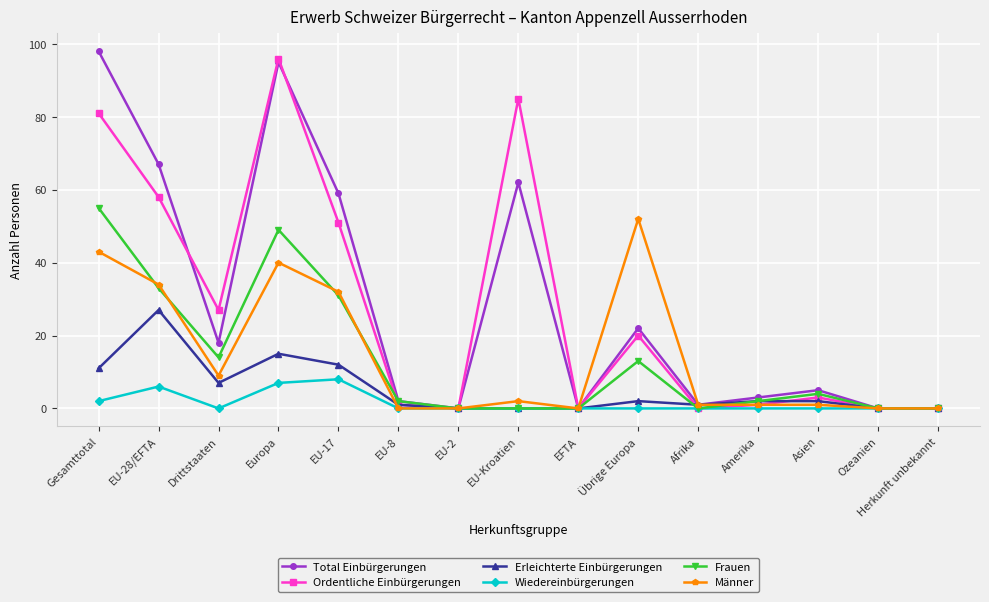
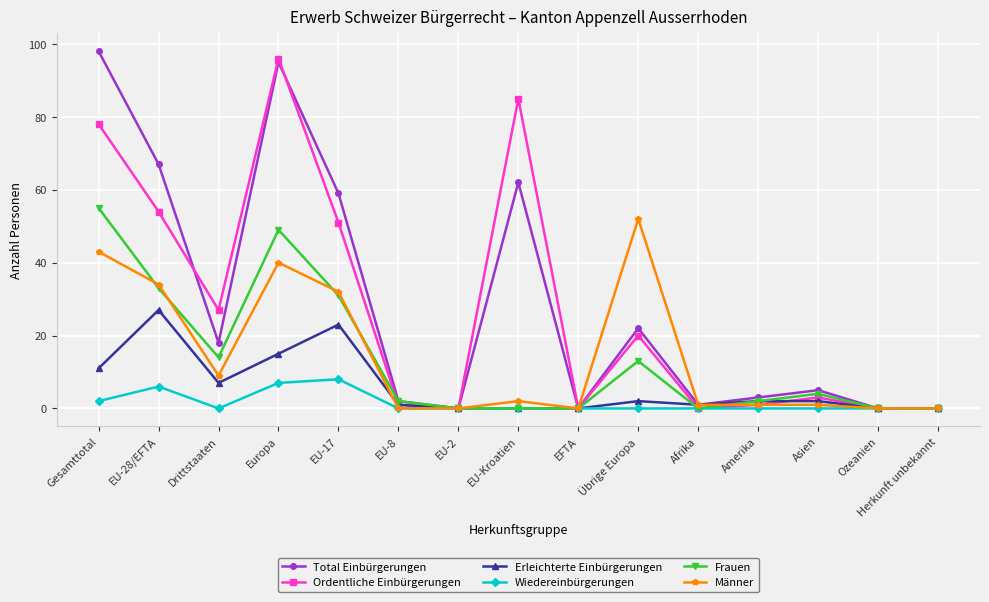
  {
    "Total Einbürgerungen": {
      "Gesamttotal": 98,
      "EU-28/EFTA": 67,
      "Drittstaaten": 18,
      "Europa": 95,
      "EU-17": 59,
      "EU-Kroatien": 62,
      "Übrige Europa": 22,
      "Amerika": 3,
      "Asien": 5
    },
    "Ordentliche Einbürgerungen": {
-     "Gesamttotal": 81,
-     "EU-28/EFTA": 58,
+     "Gesamttotal": 78,
+     "EU-28/EFTA": 54,
      "Drittstaaten": 27,
      "Europa": 96,
      "EU-17": 51,
      "EU-Kroatien": 85,
      "Übrige Europa": 20,
      "Asien": 3
    },
    "Erleichterte Einbürgerungen": {
      "Gesamttotal": 11,
      "EU-28/EFTA": 27,
      "Drittstaaten": 7,
      "Europa": 15,
-     "EU-17": 12,
+     "EU-17": 23,
      "Übrige Europa": 2,
      "Asien": 2
    },
    "Wiedereinbürgerungen": {
      "Gesamttotal": 2,
      "EU-28/EFTA": 6,
      "Drittstaaten": 0,
      "Europa": 7,
      "EU-17": 8,
      "Übrige Europa": 0,
      "Amerika": 0,
      "Asien": 0
    },
    "Frauen": {
      "Gesamttotal": 55,
      "EU-28/EFTA": 33,
      "Drittstaaten": 14,
      "Europa": 49,
      "EU-17": 31,
      "Übrige Europa": 13,
      "Asien": 4
    },
    "Männer": {
      "Gesamttotal": 43,
      "EU-28/EFTA": 34,
      "Drittstaaten": 9,
      "Europa": 40,
      "EU-17": 32,
      "EU-Kroatien": 2,
      "Übrige Europa": 52,
      "Asien": 1
    }
  }
